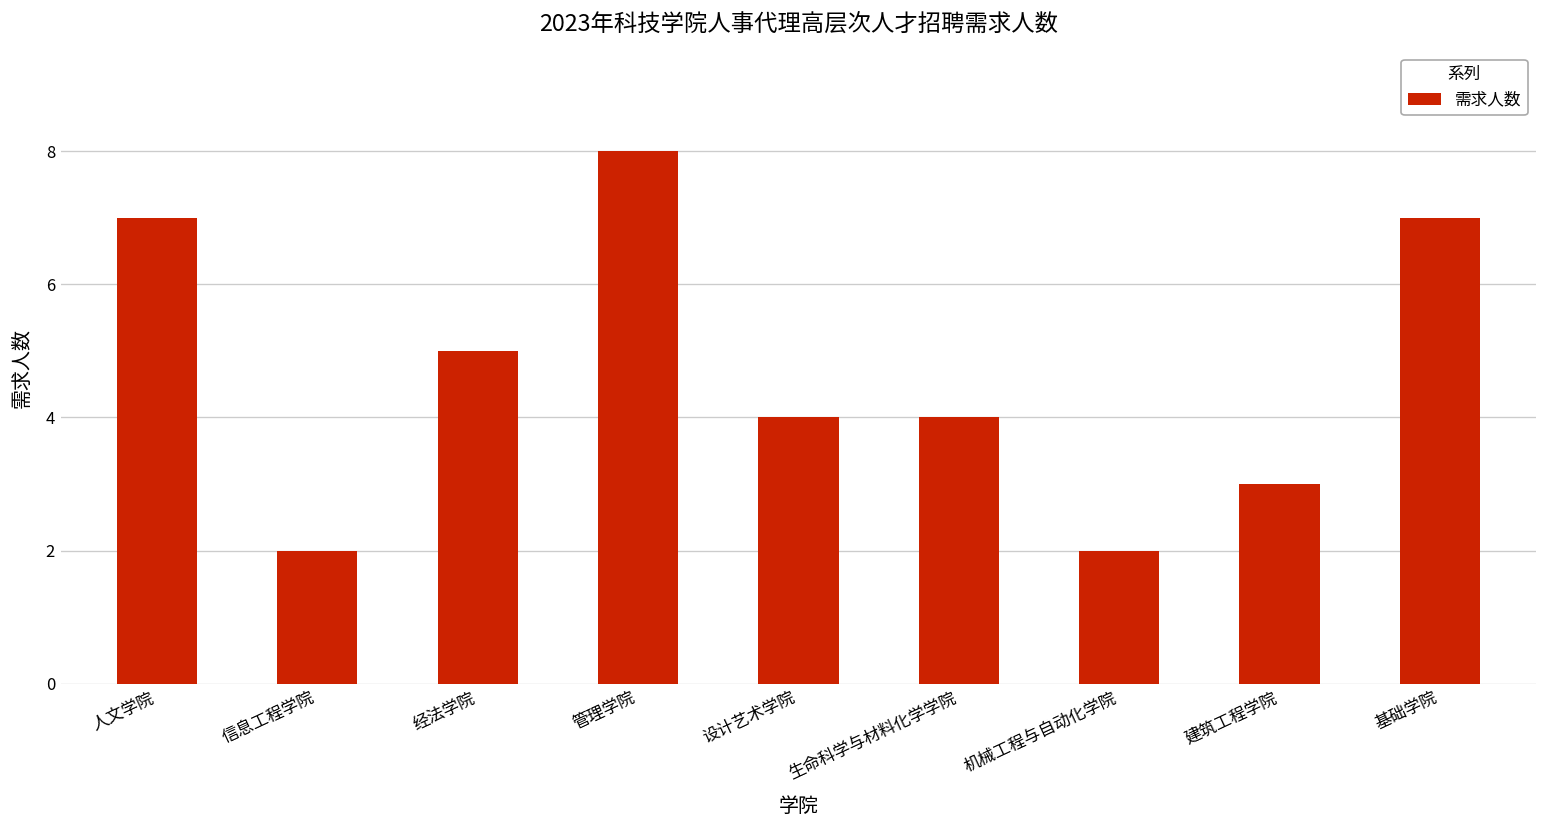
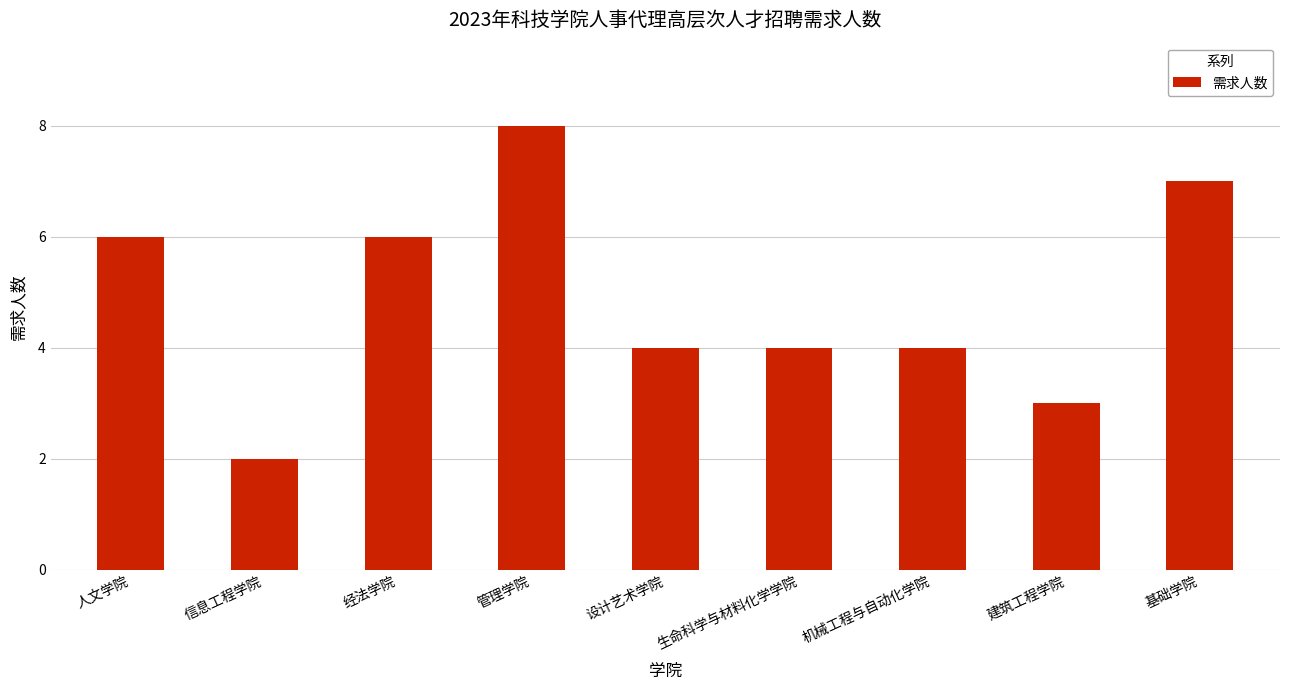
  {
-   "人文学院": 7,
+   "人文学院": 6,
    "信息工程学院": 2,
-   "经法学院": 5,
+   "经法学院": 6,
    "管理学院": 8,
    "设计艺术学院": 4,
    "生命科学与材料化学学院": 4,
-   "机械工程与自动化学院": 2,
+   "机械工程与自动化学院": 4,
    "建筑工程学院": 3,
    "基础学院": 7
  }
